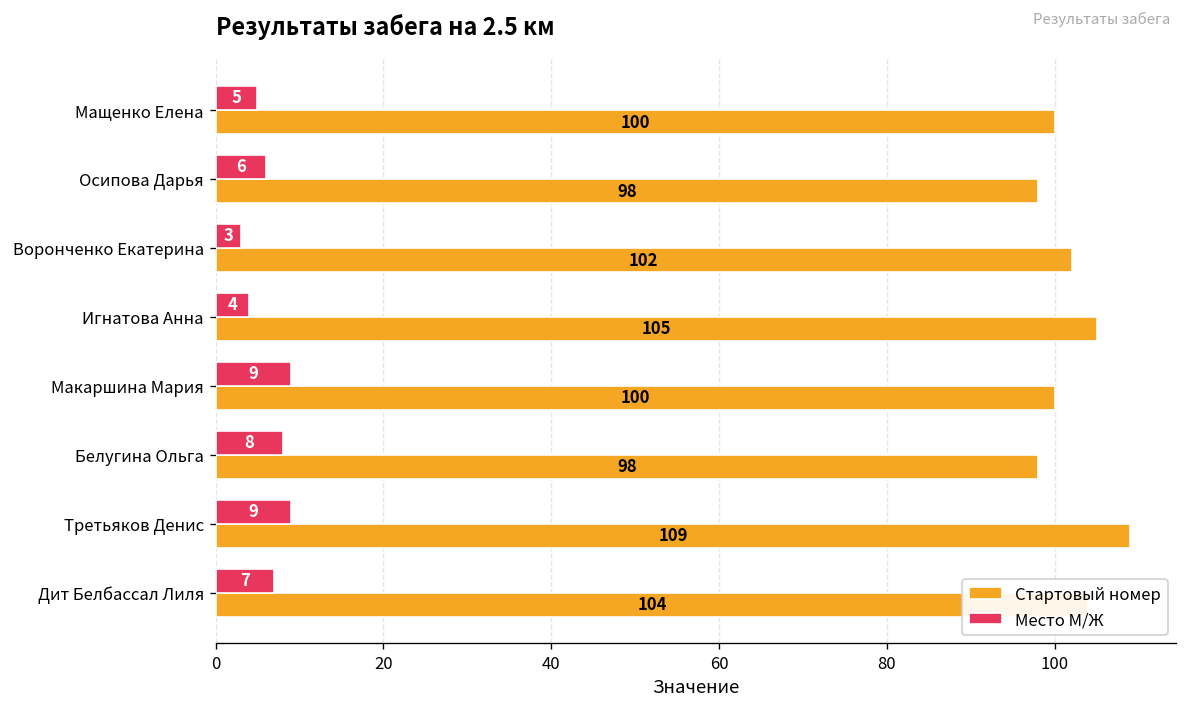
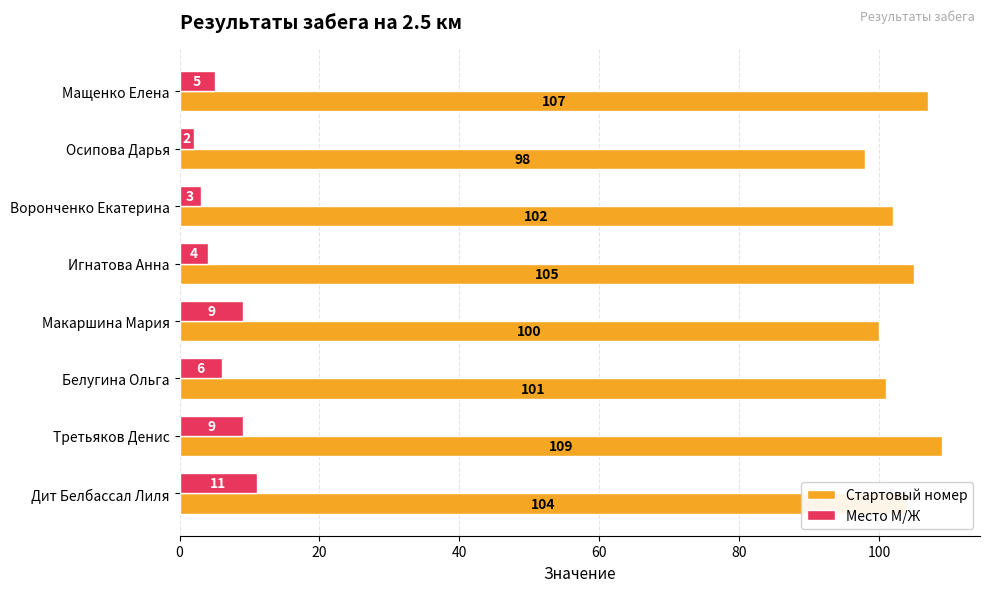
  {
    "Стартовый номер": {
-     "Мащенко Елена": 100,
+     "Мащенко Елена": 107,
      "Осипова Дарья": 98,
      "Воронченко Екатерина": 102,
      "Игнатова Анна": 105,
      "Макаршина Мария": 100,
-     "Белугина Ольга": 98,
+     "Белугина Ольга": 101,
      "Третьяков Денис": 109
    },
    "Место М/Ж": {
      "Мащенко Елена": 5,
-     "Осипова Дарья": 6,
+     "Осипова Дарья": 2,
      "Воронченко Екатерина": 3,
      "Игнатова Анна": 4,
      "Макаршина Мария": 9,
-     "Белугина Ольга": 8,
+     "Белугина Ольга": 6,
      "Третьяков Денис": 9,
-     "Дит Белбассал Лиля": 7
+     "Дит Белбассал Лиля": 11
    }
  }
